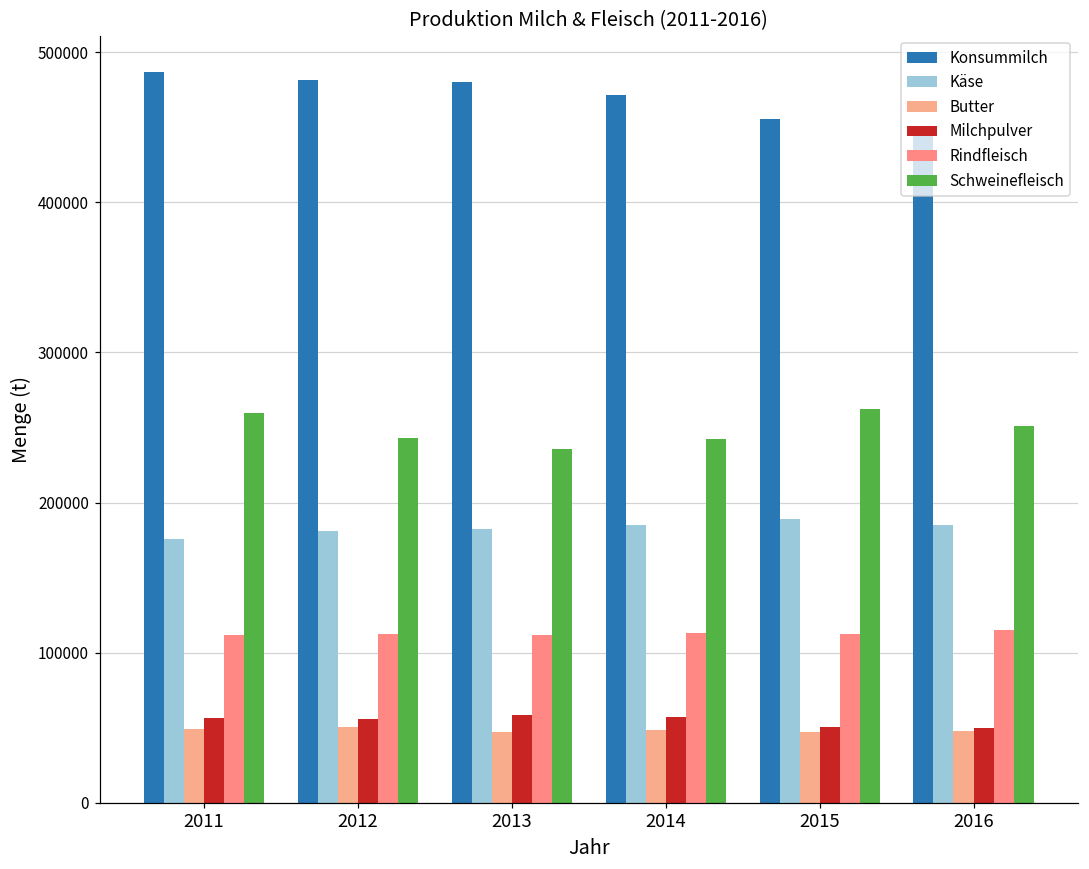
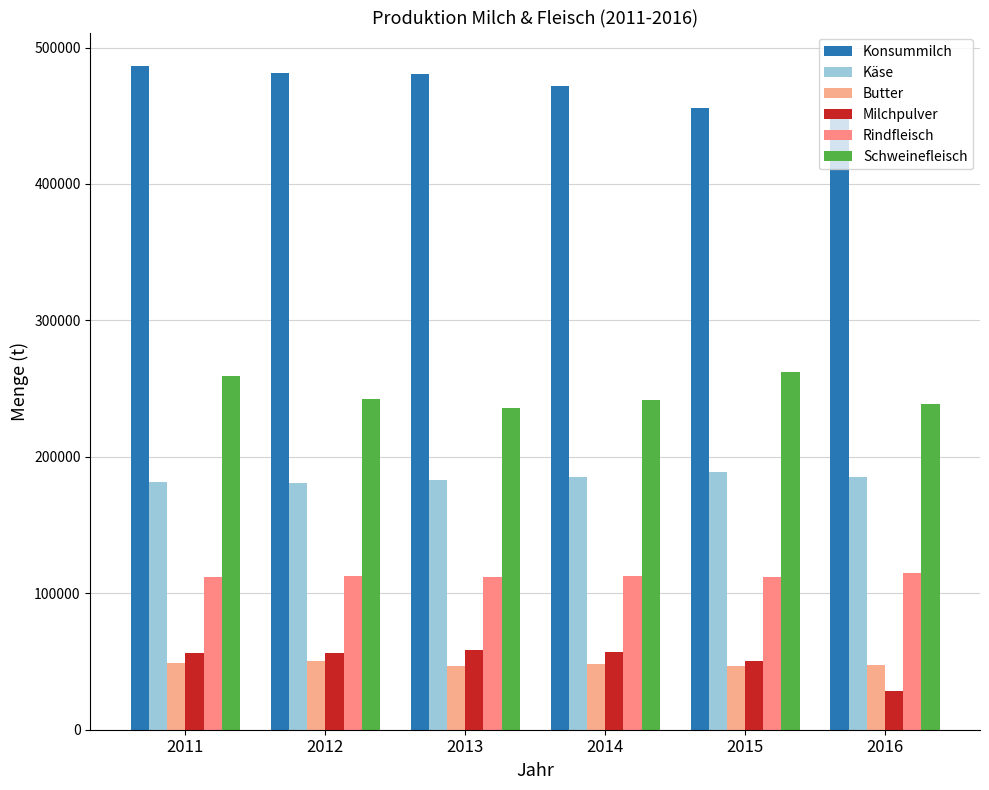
  {
    "Konsummilch": {
      "2011": 487000,
      "2012": 481000,
      "2013": 481000,
      "2014": 472000,
      "2015": 455000
    },
    "Käse": {
-     "2011": 176000,
+     "2011": 182000,
      "2012": 181000,
      "2013": 183000,
      "2014": 185000,
      "2015": 189000,
      "2016": 185000
    },
    "Milchpulver": {
      "2011": 56000,
      "2012": 56000,
      "2013": 58000,
      "2014": 57000,
      "2015": 50000,
-     "2016": 50000
+     "2016": 28000
    },
    "Schweinefleisch": {
      "2011": 260000,
      "2012": 243000,
      "2013": 235000,
      "2014": 242000,
      "2015": 262000,
-     "2016": 251000
+     "2016": 239000
    }
  }
